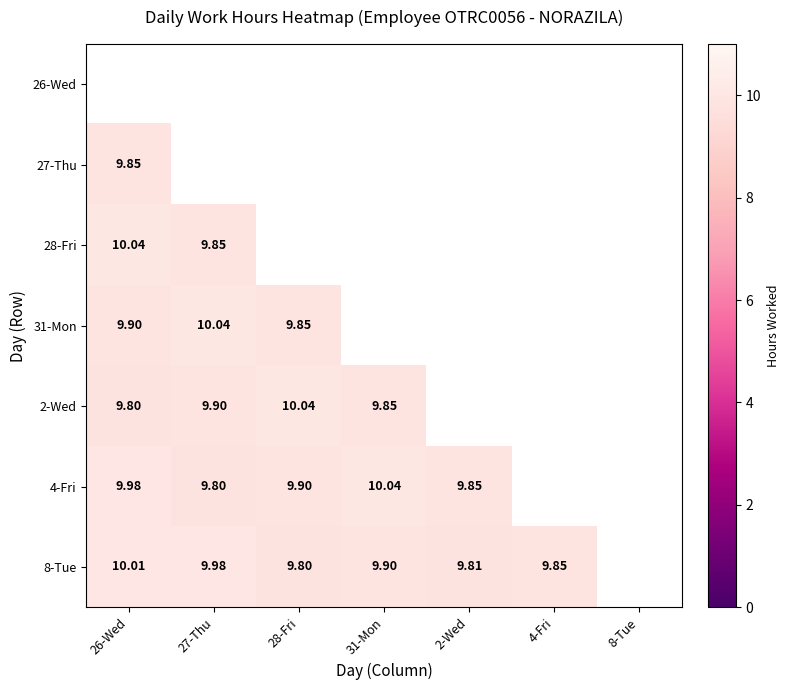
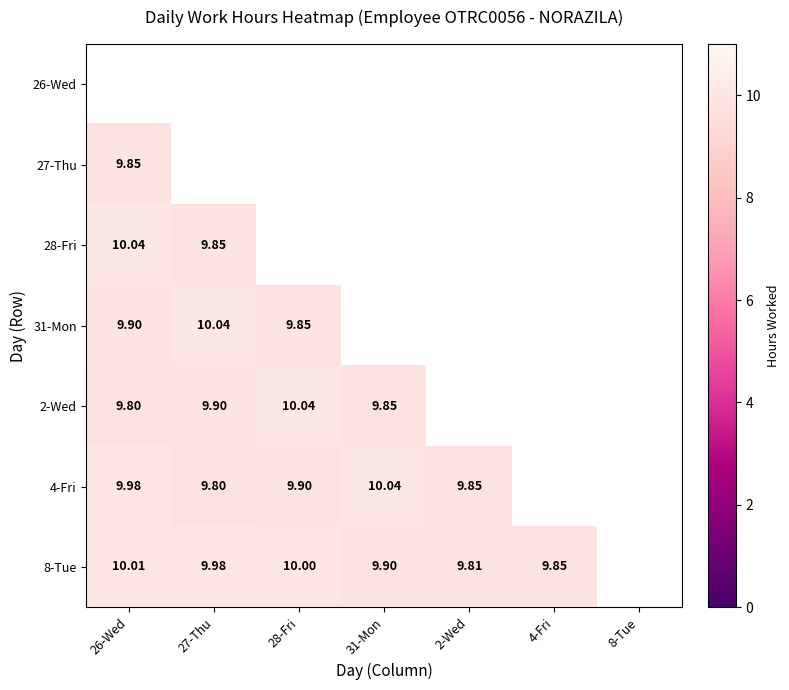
  {
    "27-Thu": {
      "26-Wed": 9.85
    },
    "28-Fri": {
      "26-Wed": 10.04,
      "27-Thu": 9.85
    },
    "31-Mon": {
      "26-Wed": 9.90,
      "27-Thu": 10.04,
      "28-Fri": 9.85
    },
    "2-Wed": {
      "26-Wed": 9.80,
      "27-Thu": 9.90,
      "28-Fri": 10.04,
      "31-Mon": 9.85
    },
    "4-Fri": {
      "26-Wed": 9.98,
      "27-Thu": 9.80,
      "28-Fri": 9.90,
      "31-Mon": 10.04,
      "2-Wed": 9.85
    },
    "8-Tue": {
      "26-Wed": 10.01,
      "27-Thu": 9.98,
-     "28-Fri": 9.80,
+     "28-Fri": 10.00,
      "31-Mon": 9.90,
      "2-Wed": 9.81,
      "4-Fri": 9.85
    }
  }
